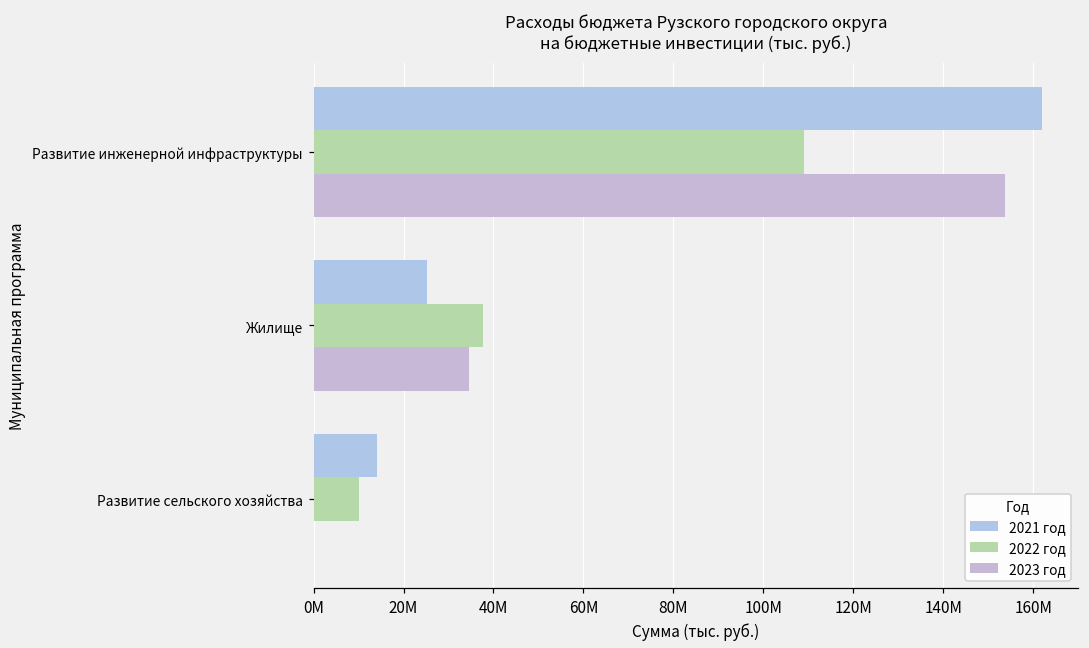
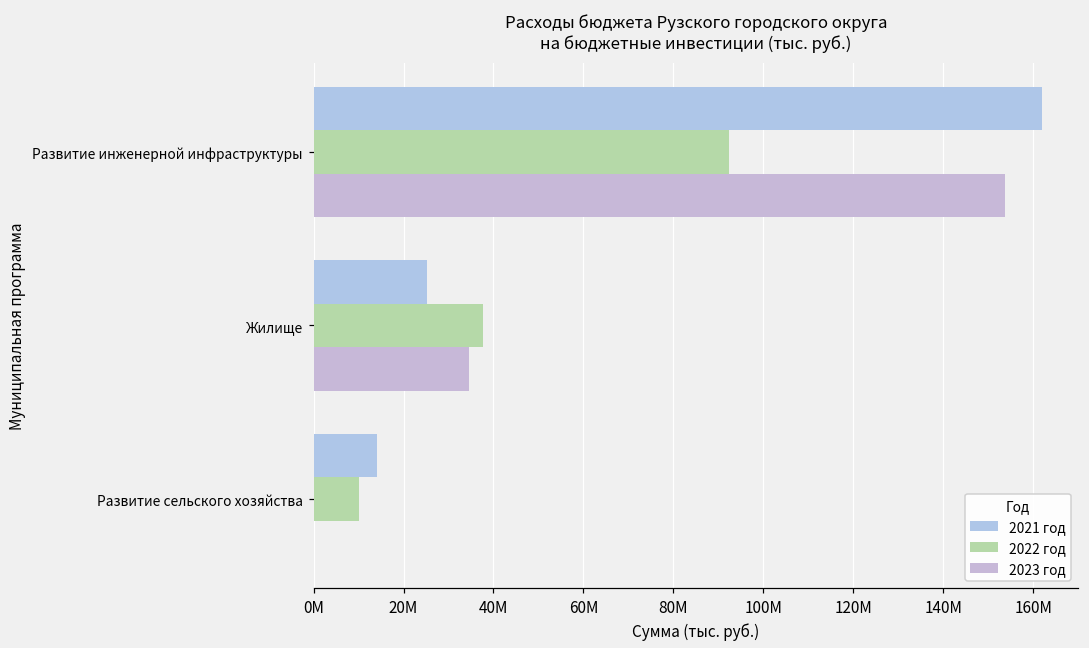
  {
    "2022 год": {
-     "Развитие инженерной инфраструктуры": 109000000,
+     "Развитие инженерной инфраструктуры": 92000000,
      "Жилище": 38000000,
      "Развитие сельского хозяйства": 10000000
    }
  }
